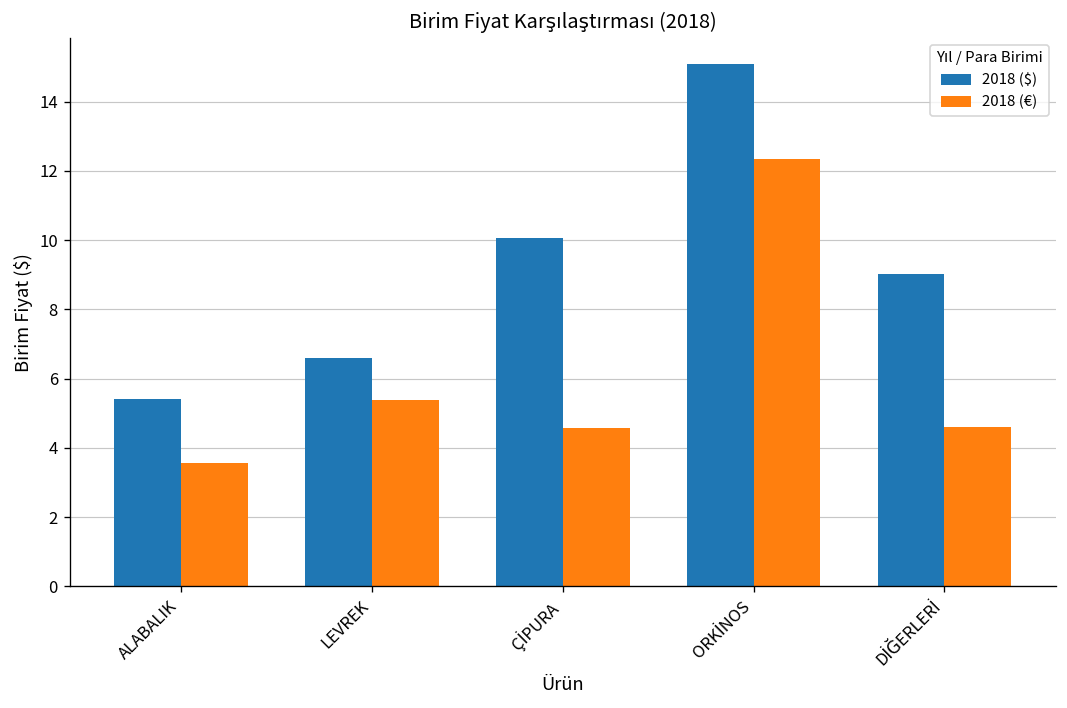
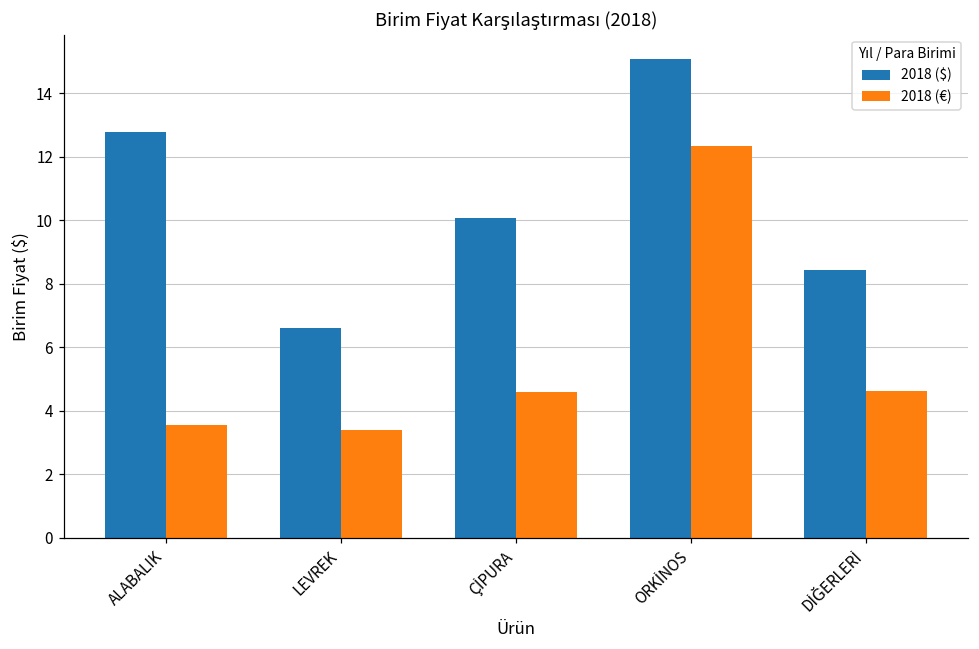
  {
    "2018 ($)": {
-     "ALABALIK": 5.4,
+     "ALABALIK": 12.8,
      "LEVREK": 6.6,
      "ÇİPURA": 10.1,
      "ORKİNOS": 15.1,
-     "DİĞERLERİ": 9.0
+     "DİĞERLERİ": 8.4
    },
    "2018 (€)": {
      "ALABALIK": 3.6,
-     "LEVREK": 5.4,
+     "LEVREK": 3.4,
      "ÇİPURA": 4.6,
      "ORKİNOS": 12.3,
      "DİĞERLERİ": 4.6
    }
  }
